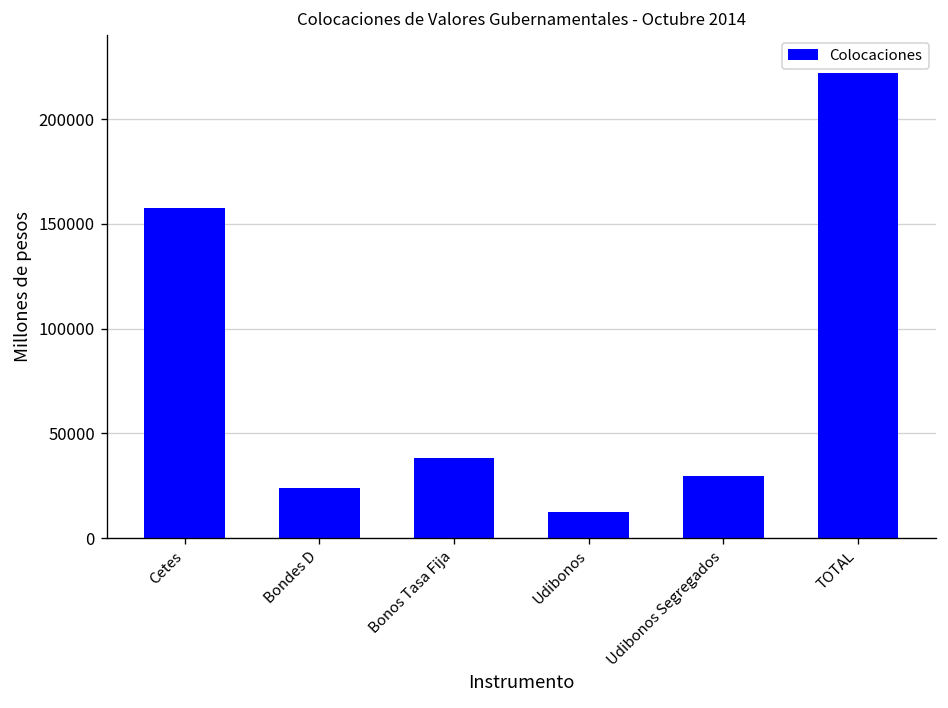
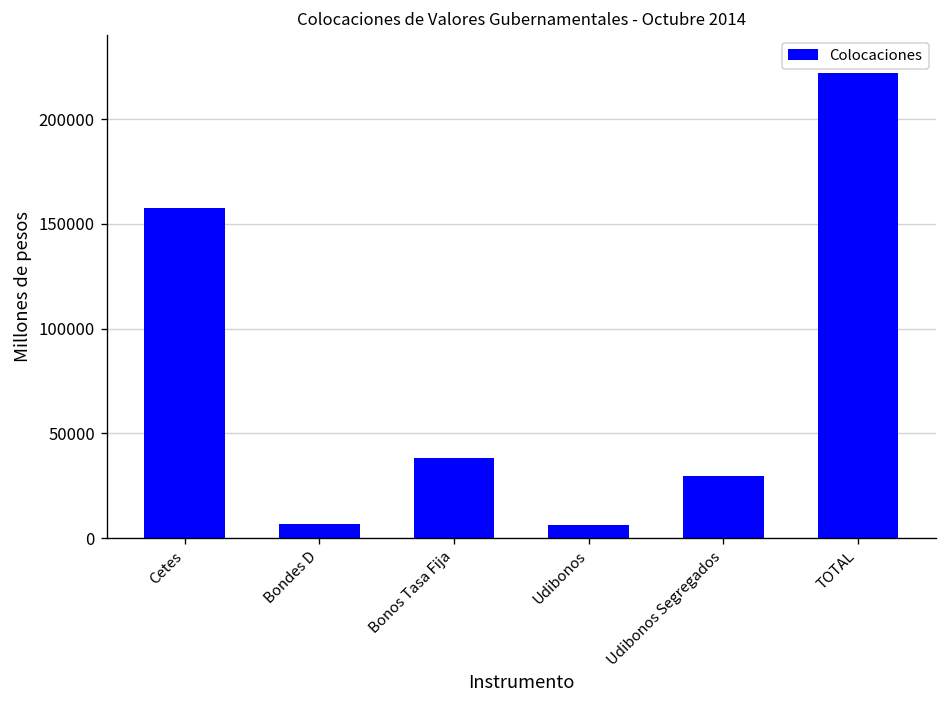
  {
    "Cetes": 158000,
-   "Bondes D": 24000,
+   "Bondes D": 7000,
    "Bonos Tasa Fija": 38000,
-   "Udibonos": 13000,
+   "Udibonos": 6000,
    "Udibonos Segregados": 30000,
    "TOTAL": 222000
  }
